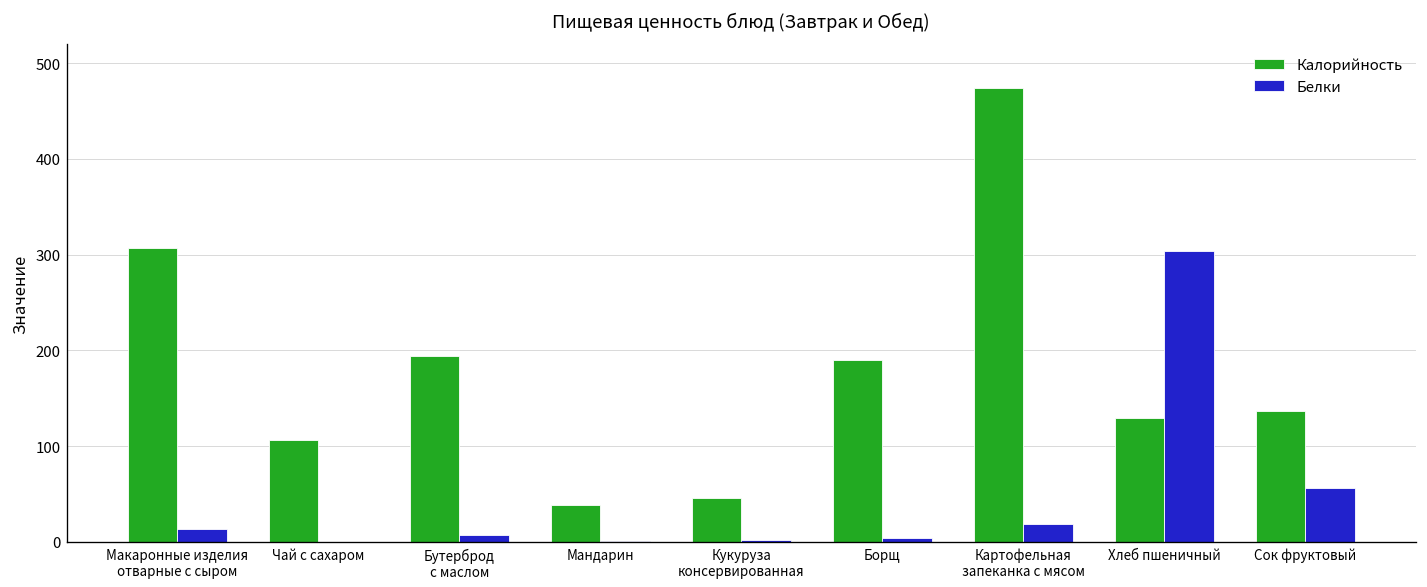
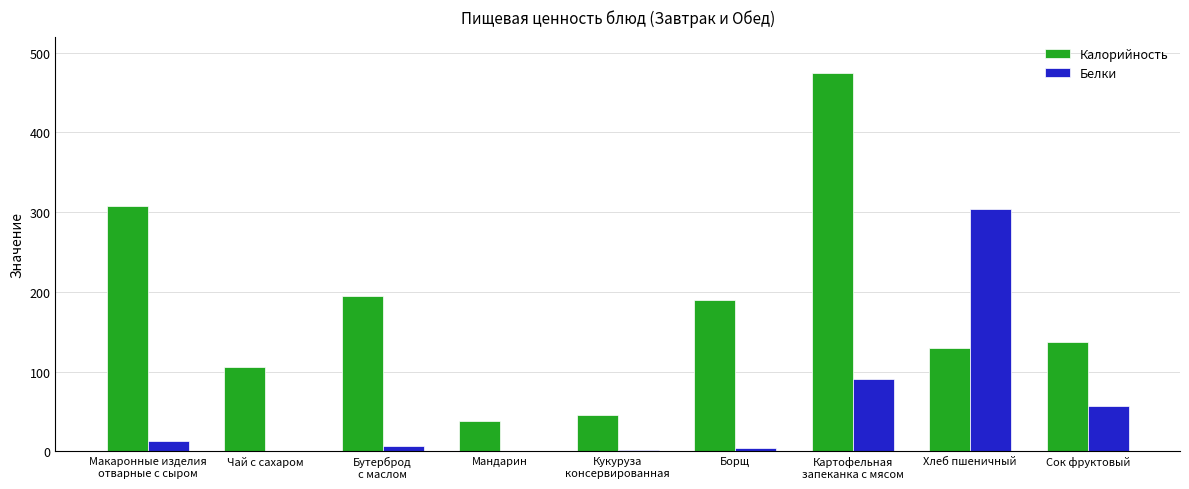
  {
    "Калорийность": {
      "Макаронные изделия отварные с сыром": 310,
      "Чай с сахаром": 110,
      "Бутерброд с маслом": 190,
      "Мандарин": 40,
      "Кукуруза консервированная": 50,
      "Борщ": 190,
      "Картофельная запеканка с мясом": 470,
      "Хлеб пшеничный": 130,
      "Сок фруктовый": 140
    },
    "Белки": {
      "Макаронные изделия отварные с сыром": 10,
      "Бутерброд с маслом": 10,
      "Борщ": 0,
-     "Картофельная запеканка с мясом": 20,
+     "Картофельная запеканка с мясом": 90,
      "Хлеб пшеничный": 300,
      "Сок фруктовый": 60
    }
  }
